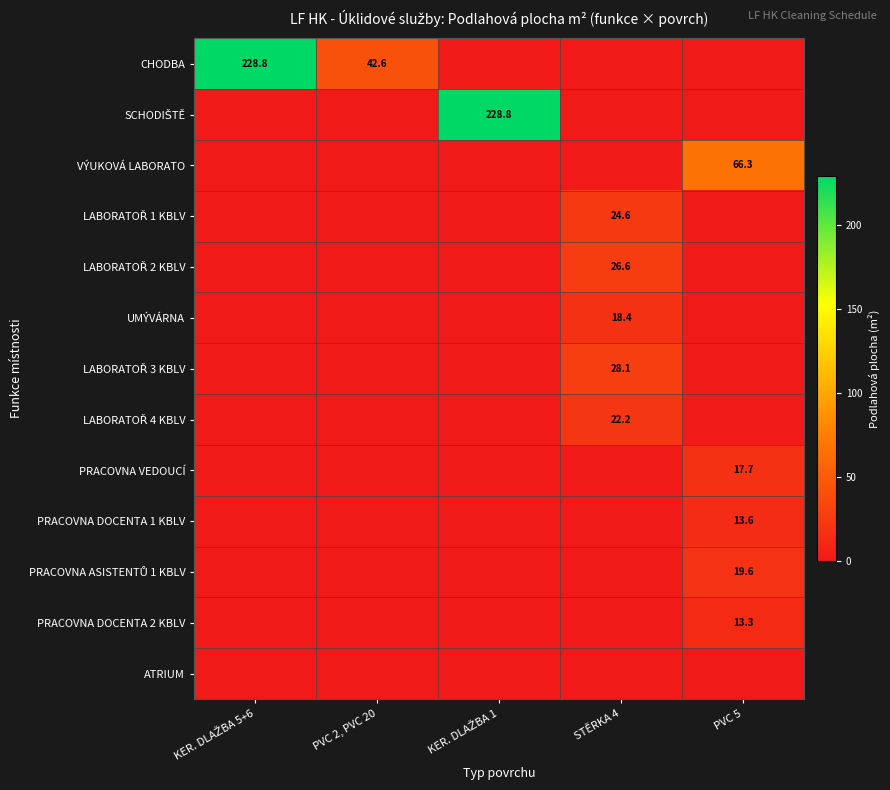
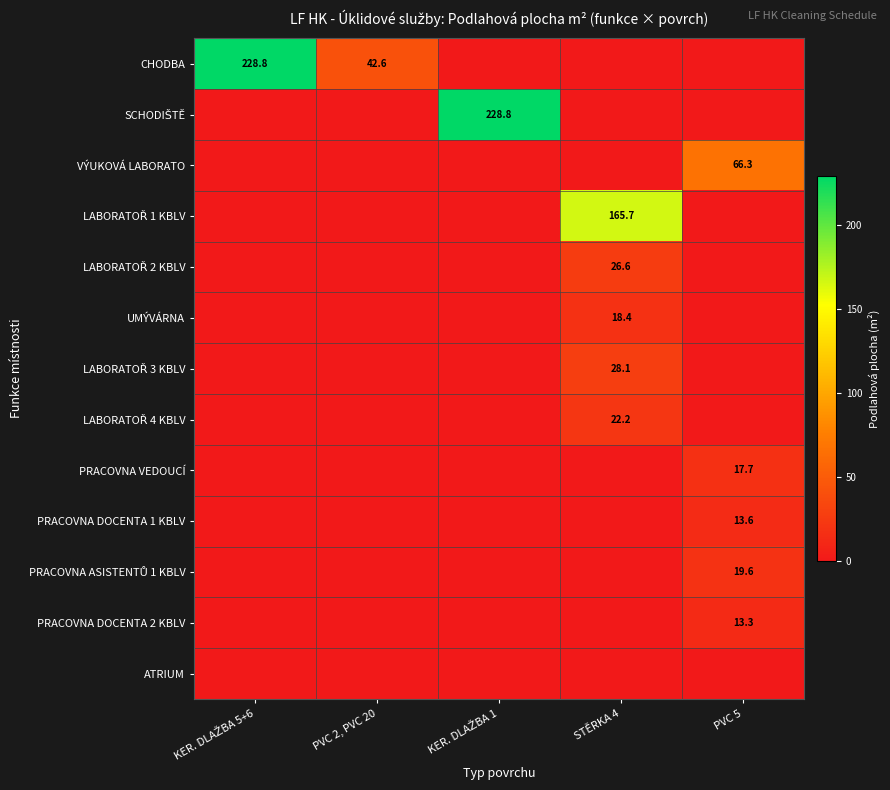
  {
    "CHODBA": {
      "KER. DLAŽBA 5+6": 228.8,
      "PVC 2, PVC 20": 42.6
    },
    "SCHODIŠTĚ": {
      "KER. DLAŽBA 1": 228.8
    },
    "VÝUKOVÁ LABORATO": {
      "PVC 5": 66.3
    },
    "LABORATOŘ 1 KBLV": {
-     "STĚRKA 4": 24.6
+     "STĚRKA 4": 165.7
    },
    "LABORATOŘ 2 KBLV": {
      "STĚRKA 4": 26.6
    },
    "UMÝVÁRNA": {
      "STĚRKA 4": 18.4
    },
    "LABORATOŘ 3 KBLV": {
      "STĚRKA 4": 28.1
    },
    "LABORATOŘ 4 KBLV": {
      "STĚRKA 4": 22.2
    },
    "PRACOVNA VEDOUCÍ": {
      "PVC 5": 17.7
    },
    "PRACOVNA DOCENTA 1 KBLV": {
      "PVC 5": 13.6
    },
    "PRACOVNA ASISTENTŮ 1 KBLV": {
      "PVC 5": 19.6
    },
    "PRACOVNA DOCENTA 2 KBLV": {
      "PVC 5": 13.3
    }
  }
